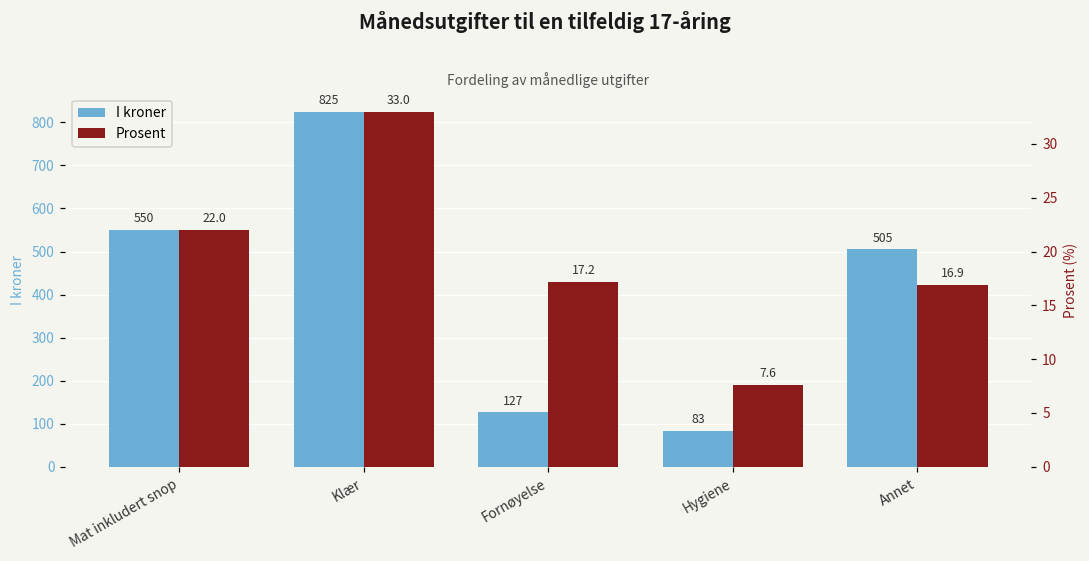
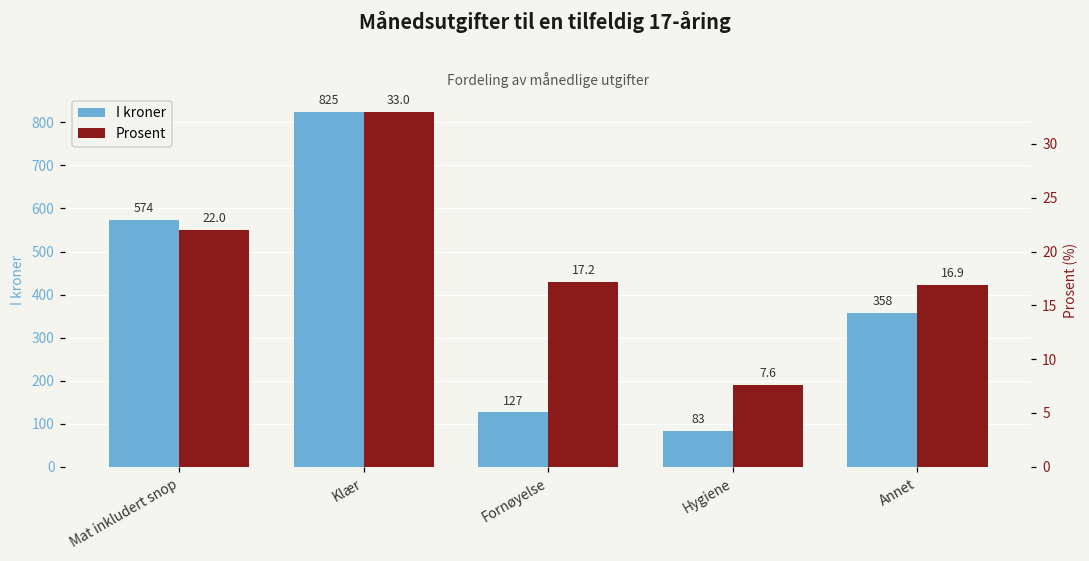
  {
    "I kroner": {
-     "Mat inkludert snop": 550,
+     "Mat inkludert snop": 574,
      "Klær": 825,
      "Fornøyelse": 127,
      "Hygiene": 83,
-     "Annet": 505
+     "Annet": 358
    },
    "Prosent": {
      "Mat inkludert snop": 22.0,
      "Klær": 33.0,
      "Fornøyelse": 17.2,
      "Hygiene": 7.6,
      "Annet": 16.9
    }
  }
